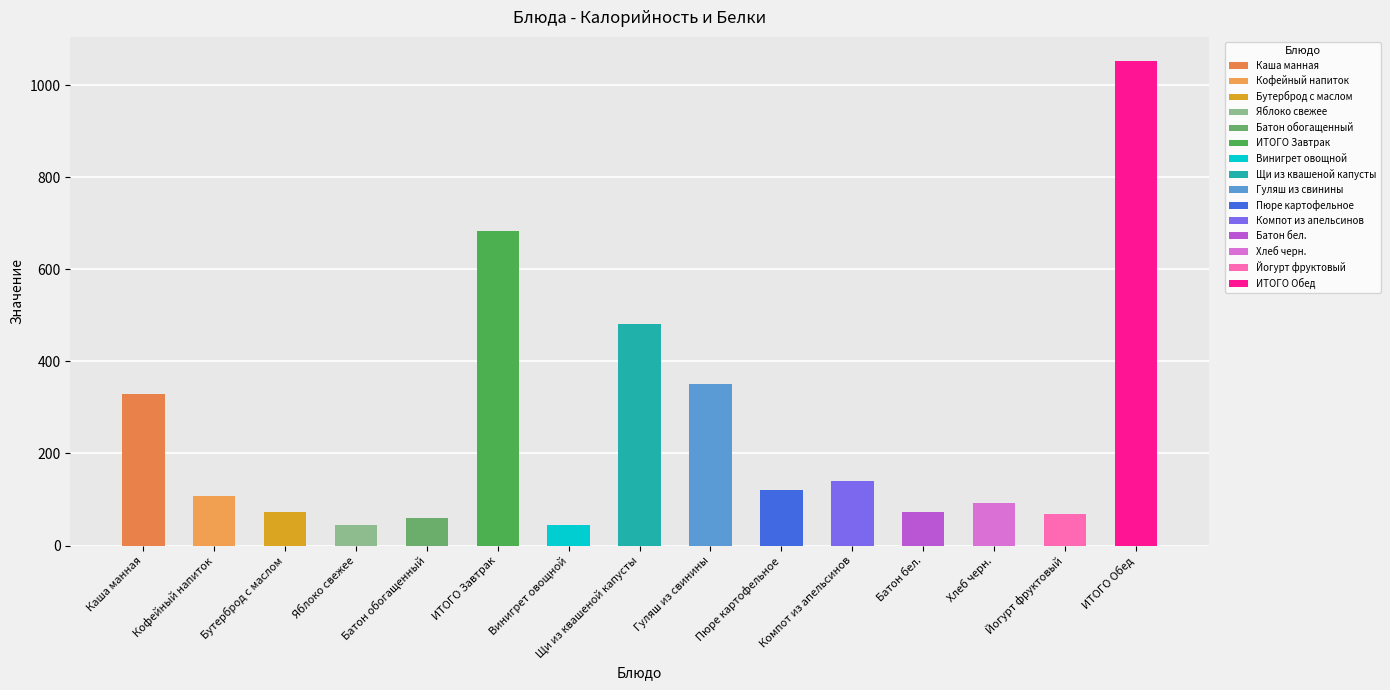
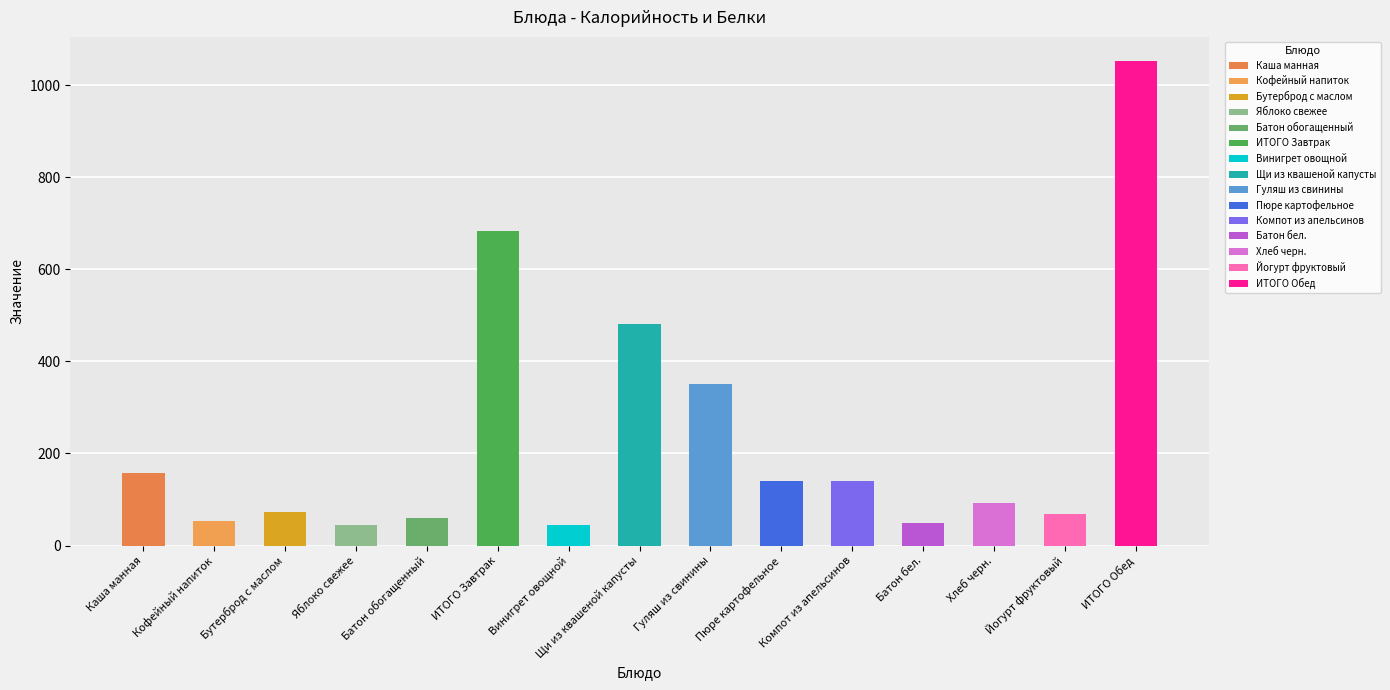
  {
-   "Каша манная": 330,
-   "Кофейный напиток": 110,
+   "Каша манная": 160,
+   "Кофейный напиток": 50,
    "Бутерброд с маслом": 70,
    "Яблоко свежее": 40,
    "Батон обогащенный": 60,
    "ИТОГО Завтрак": 680,
    "Винигрет овощной": 40,
    "Щи из квашеной капусты": 480,
    "Гуляш из свинины": 350,
-   "Пюре картофельное": 120,
+   "Пюре картофельное": 140,
    "Компот из апельсинов": 140,
-   "Батон бел.": 70,
+   "Батон бел.": 50,
    "Хлеб черн.": 90,
    "Йогурт фруктовый": 70,
    "ИТОГО Обед": 1050
  }
